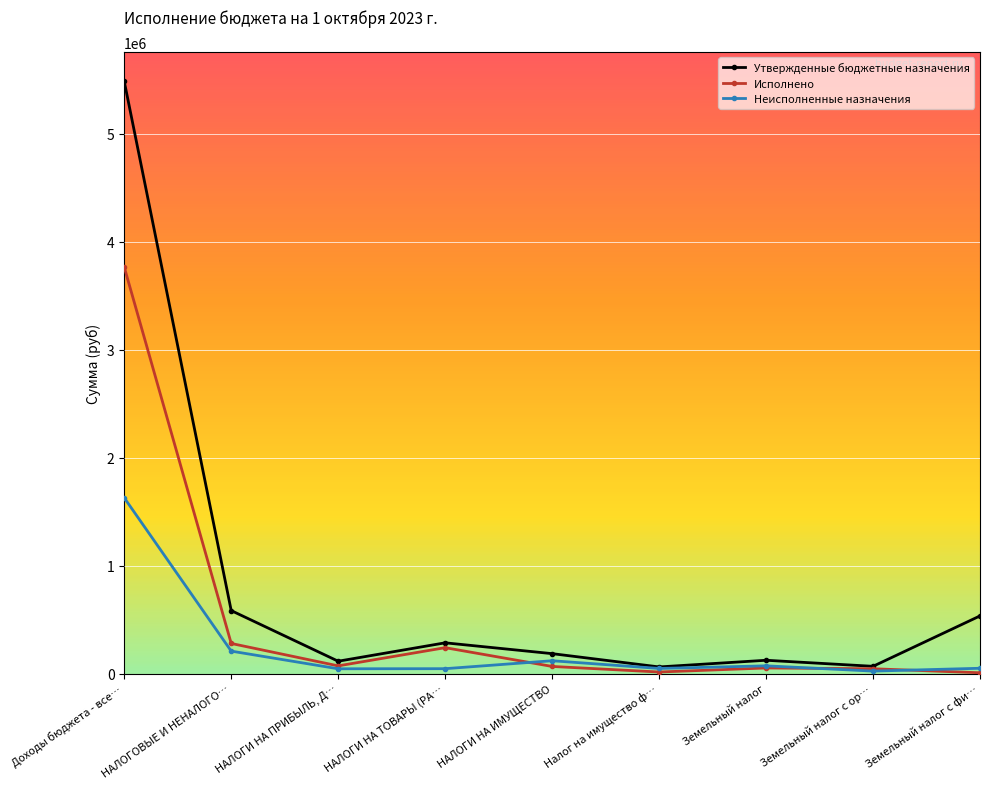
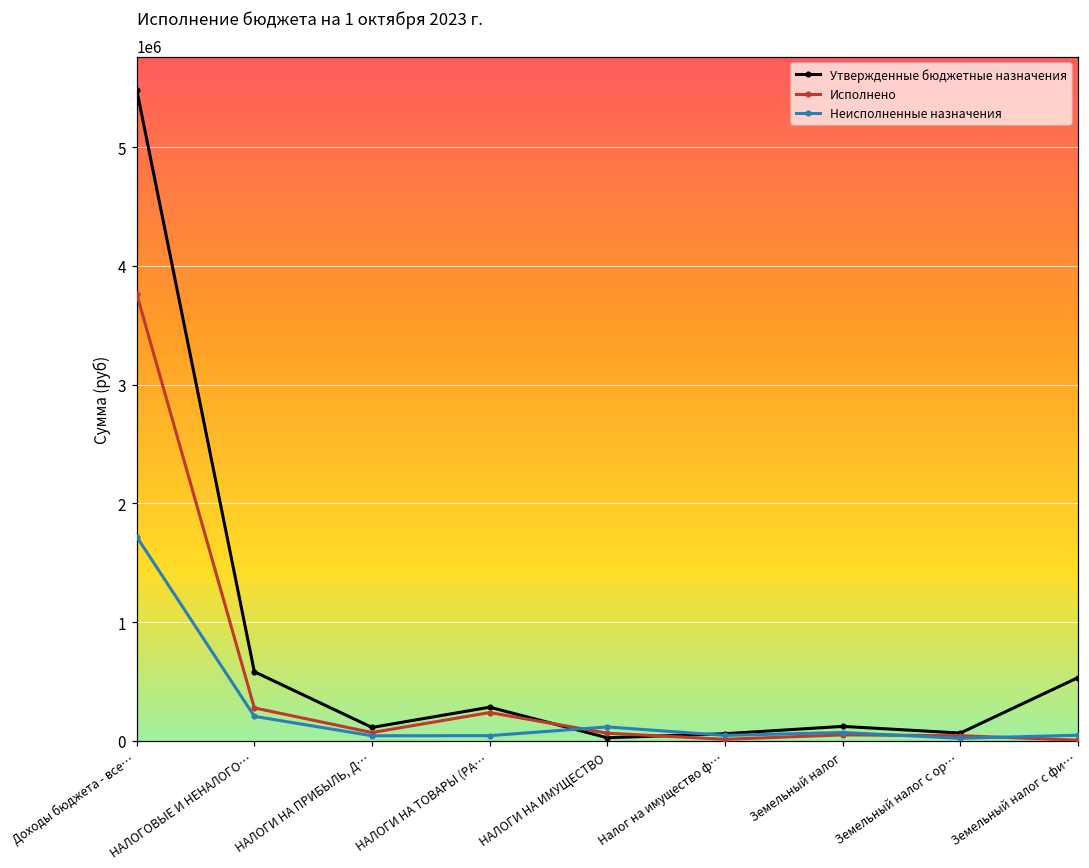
  {
    "Утвержденные бюджетные назначения": {
      "Доходы бюджета - все…": 5480000,
      "НАЛОГОВЫЕ И НЕНАЛОГО…": 580000,
      "НАЛОГИ НА ПРИБЫЛЬ, Д…": 110000,
      "НАЛОГИ НА ТОВАРЫ (РА…": 280000,
-     "НАЛОГИ НА ИМУЩЕСТВО": 180000,
+     "НАЛОГИ НА ИМУЩЕСТВО": 30000,
      "Земельный налог": 120000,
      "Земельный налог с фи…": 530000
    },
    "Исполнено": {
      "Доходы бюджета - все…": 3760000,
      "НАЛОГОВЫЕ И НЕНАЛОГО…": 280000,
      "НАЛОГИ НА ПРИБЫЛЬ, Д…": 70000,
      "НАЛОГИ НА ТОВАРЫ (РА…": 240000,
      "НАЛОГИ НА ИМУЩЕСТВО": 70000,
      "Налог на имущество ф…": 10000,
      "Земельный налог с фи…": 10000
    },
    "Неисполненные назначения": {
-     "Доходы бюджета - все…": 1630000,
+     "Доходы бюджета - все…": 1720000,
      "НАЛОГОВЫЕ И НЕНАЛОГО…": 210000,
      "НАЛОГИ НА ПРИБЫЛЬ, Д…": 40000,
      "НАЛОГИ НА ТОВАРЫ (РА…": 40000,
      "НАЛОГИ НА ИМУЩЕСТВО": 120000,
      "Земельный налог с фи…": 50000
    }
  }
